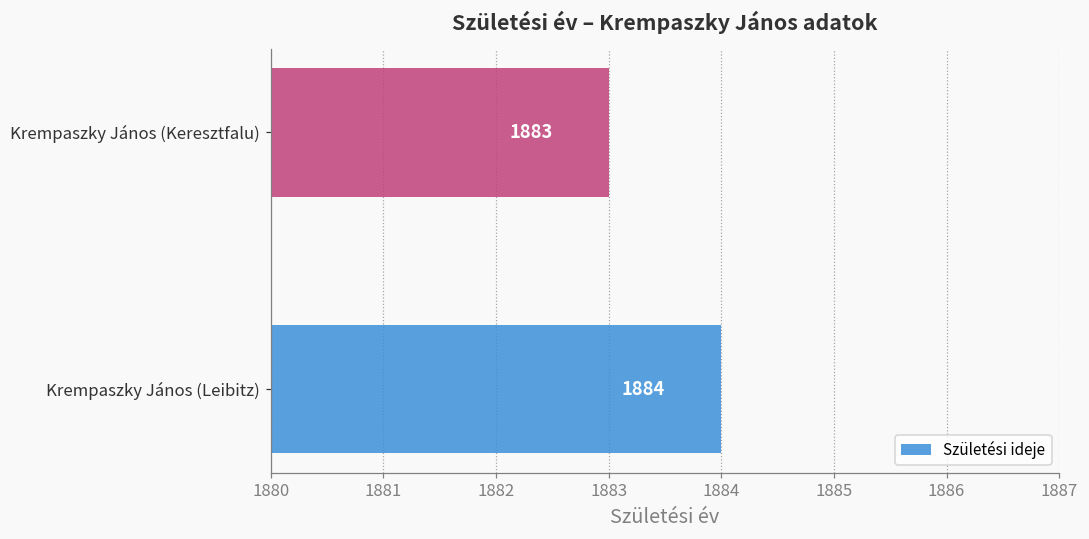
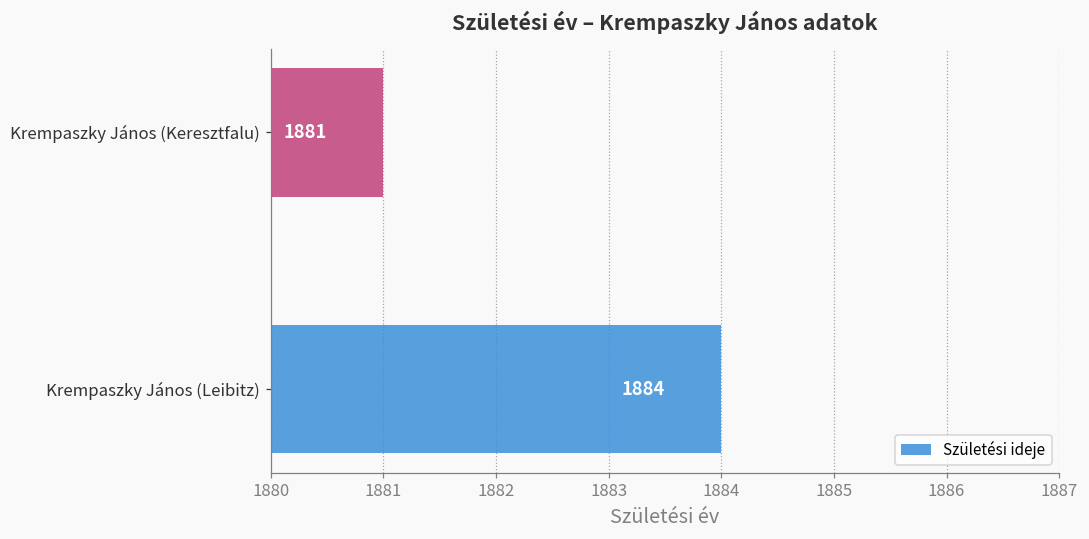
  {
-   "Krempaszky János (Keresztfalu)": 1883,
+   "Krempaszky János (Keresztfalu)": 1881,
    "Krempaszky János (Leibitz)": 1884
  }
